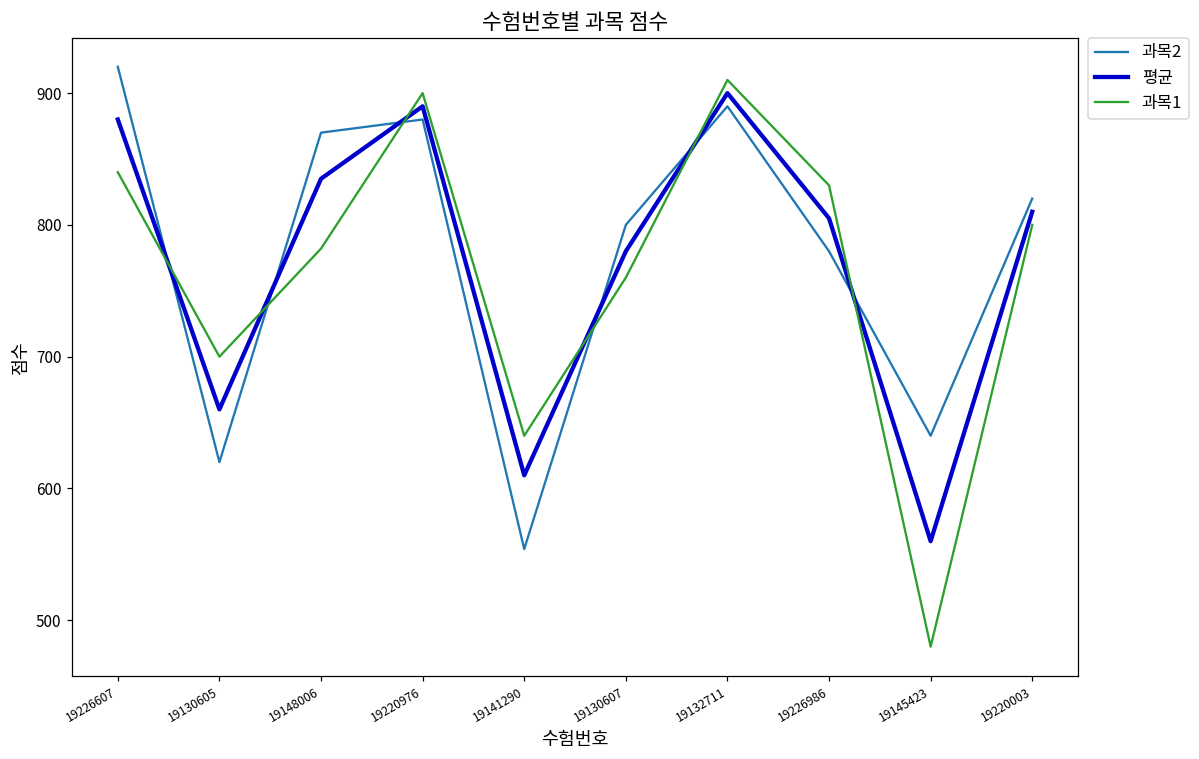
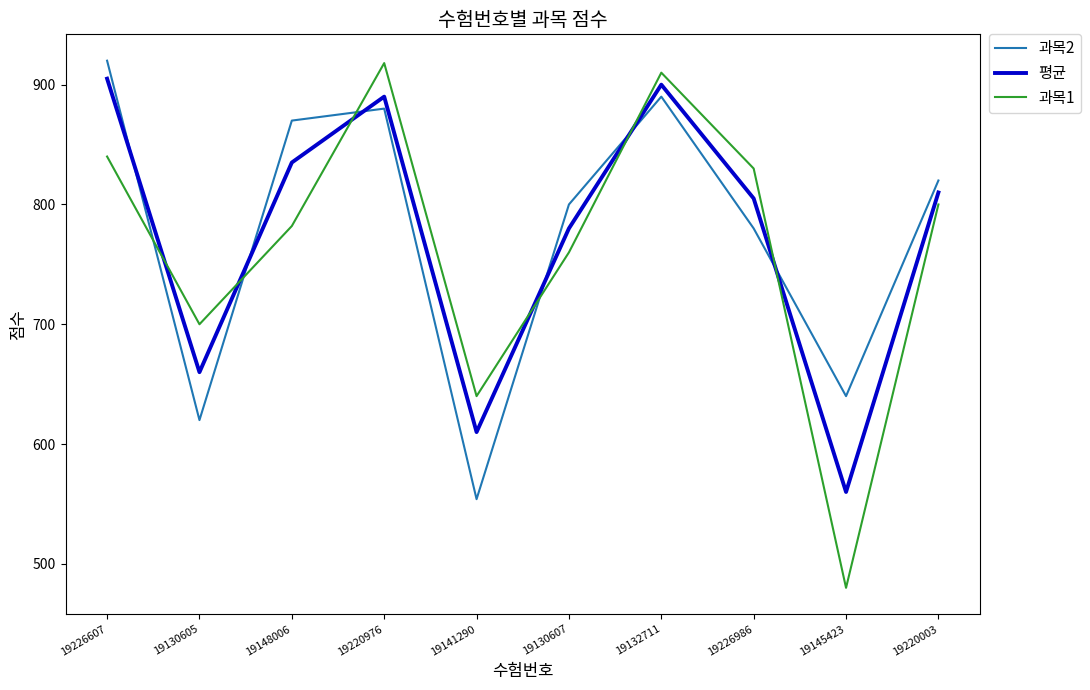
  {
    "과목2": {
      "19226607": 920,
      "19130605": 620,
      "19148006": 870,
      "19220976": 880,
      "19141290": 554,
      "19130607": 800,
      "19132711": 890,
      "19226986": 780,
      "19145423": 640,
      "19220003": 820
    },
    "평균": {
-     "19226607": 880,
+     "19226607": 905,
      "19130605": 660,
      "19148006": 835,
      "19220976": 890,
      "19141290": 610,
      "19130607": 780,
      "19132711": 900,
      "19226986": 805,
      "19145423": 560,
      "19220003": 810
    },
    "과목1": {
      "19226607": 840,
      "19130605": 700,
      "19148006": 782,
-     "19220976": 900,
+     "19220976": 918,
      "19141290": 640,
      "19130607": 760,
      "19132711": 910,
      "19226986": 830,
      "19145423": 480,
      "19220003": 800
    }
  }
